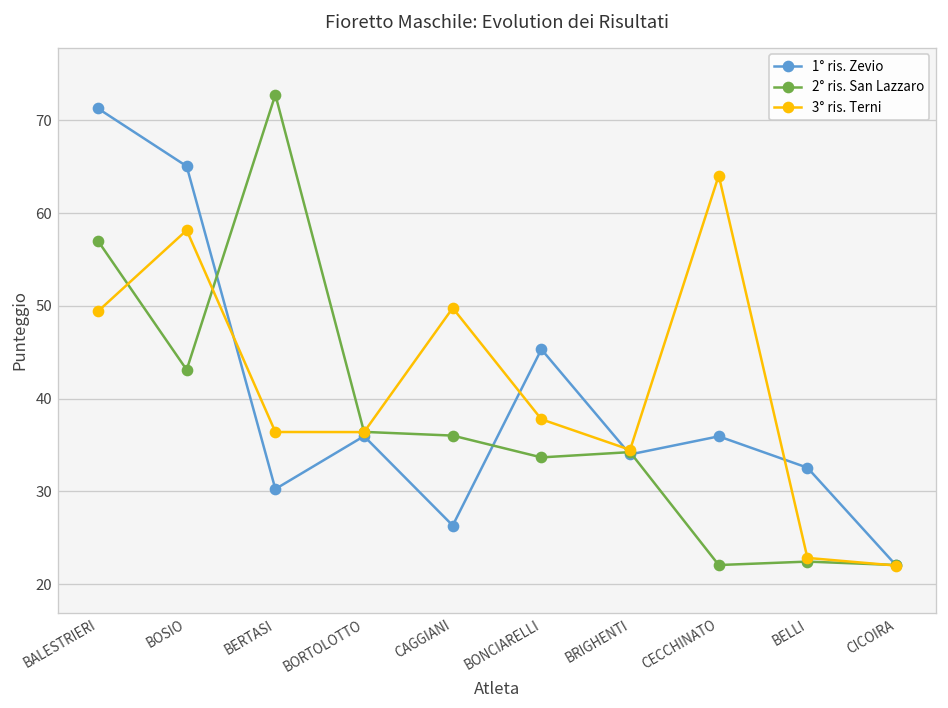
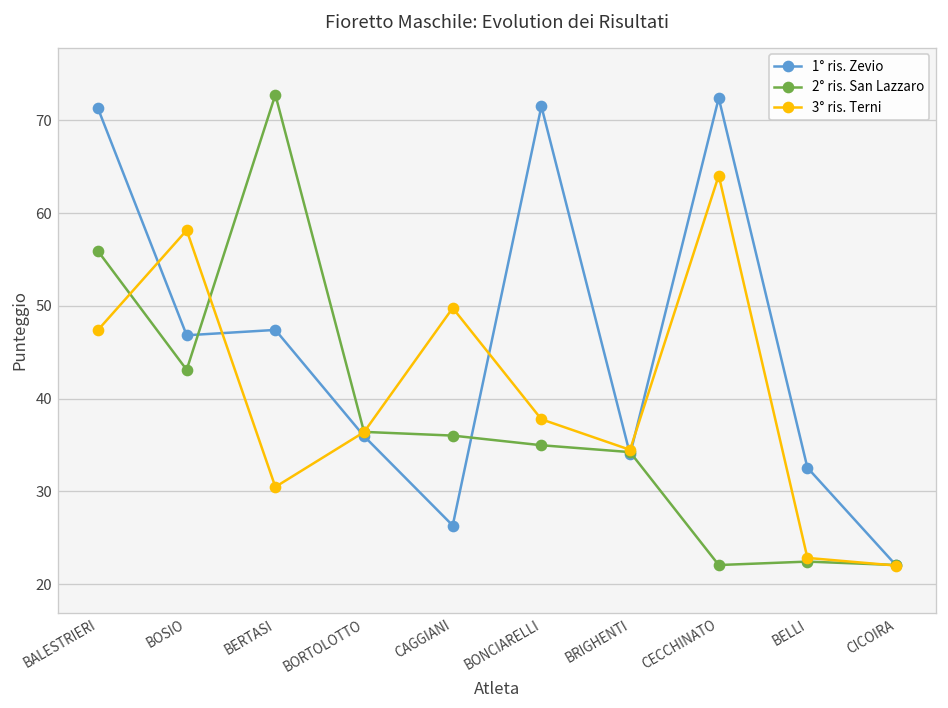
  {
    "1° ris. Zevio": {
      "BALESTRIERI": 71,
-     "BOSIO": 65,
-     "BERTASI": 30,
+     "BOSIO": 47,
+     "BERTASI": 47,
      "BORTOLOTTO": 36,
      "CAGGIANI": 26,
-     "BONCIARELLI": 45,
-     "CECCHINATO": 36,
+     "BONCIARELLI": 72,
+     "CECCHINATO": 72,
      "BELLI": 33
    },
    "2° ris. San Lazzaro": {
-     "BALESTRIERI": 57,
+     "BALESTRIERI": 56,
      "BOSIO": 43,
      "BERTASI": 73,
      "CAGGIANI": 36,
-     "BONCIARELLI": 34,
+     "BONCIARELLI": 35,
      "CECCHINATO": 22,
      "BELLI": 22
    },
    "3° ris. Terni": {
-     "BALESTRIERI": 49,
+     "BALESTRIERI": 47,
      "BOSIO": 58,
-     "BERTASI": 36,
+     "BERTASI": 30,
      "CAGGIANI": 50,
      "BONCIARELLI": 38,
      "CECCHINATO": 64,
      "BELLI": 23
    }
  }
